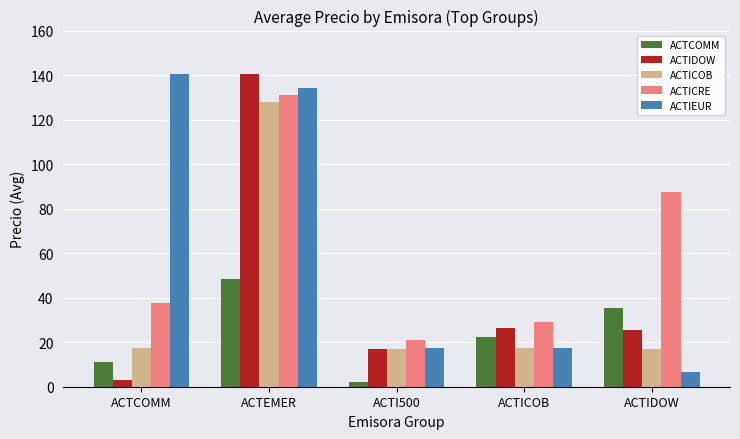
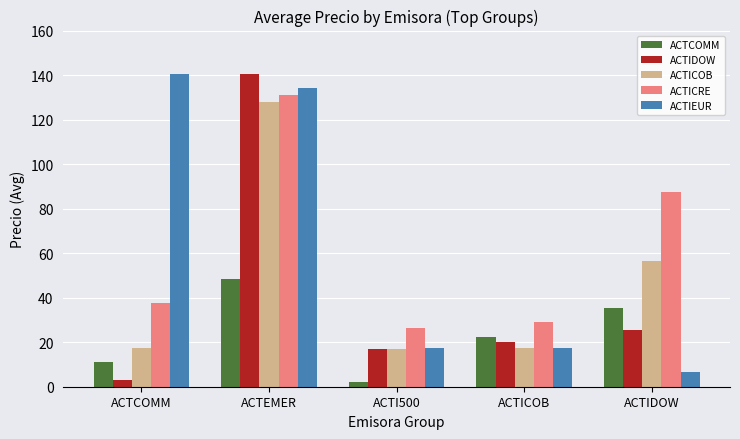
  {
    "ACTCOMM": {
      "ACTCOMM": 11,
      "ACTEMER": 48,
      "ACTI500": 2,
      "ACTICOB": 22,
      "ACTIDOW": 36
    },
    "ACTIDOW": {
      "ACTCOMM": 3,
      "ACTEMER": 140,
      "ACTI500": 17,
-     "ACTICOB": 26,
+     "ACTICOB": 20,
      "ACTIDOW": 26
    },
    "ACTICOB": {
      "ACTCOMM": 18,
      "ACTEMER": 128,
      "ACTI500": 17,
      "ACTICOB": 17,
-     "ACTIDOW": 17
+     "ACTIDOW": 57
    },
    "ACTICRE": {
      "ACTCOMM": 38,
      "ACTEMER": 131,
-     "ACTI500": 21,
+     "ACTI500": 26,
      "ACTICOB": 29,
      "ACTIDOW": 87
    },
    "ACTIEUR": {
      "ACTCOMM": 140,
      "ACTEMER": 134,
      "ACTI500": 17,
      "ACTICOB": 17,
      "ACTIDOW": 6
    }
  }
